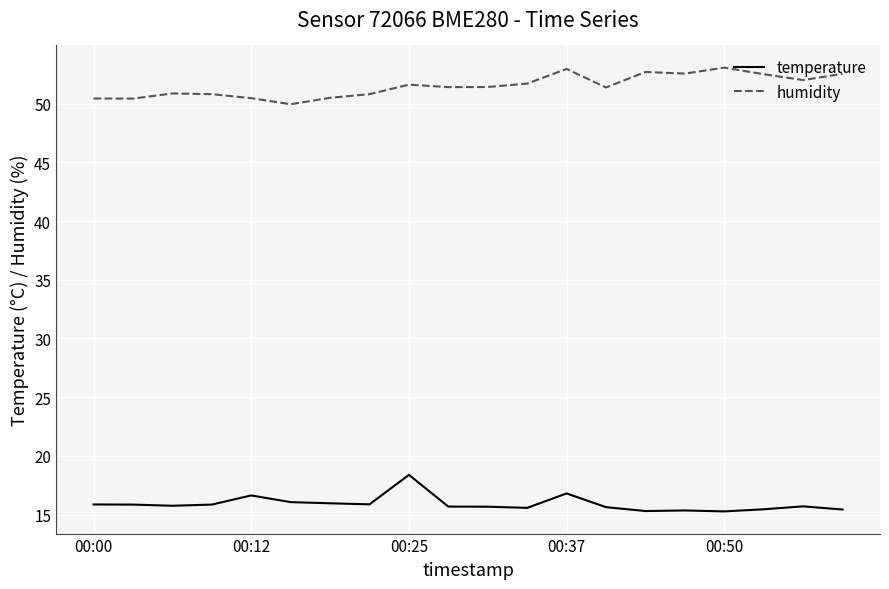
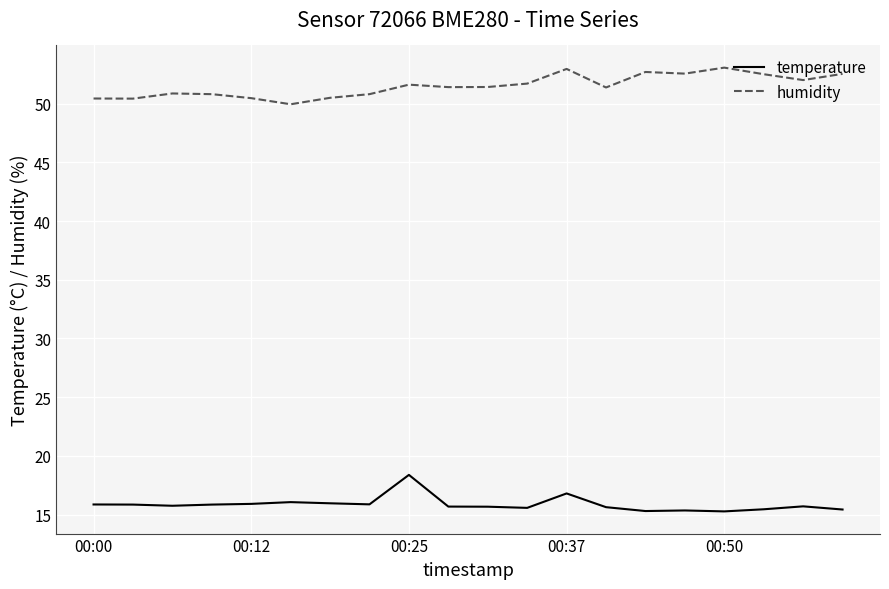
  {
    "temperature": {
      "00:00": 15.9,
-     "00:12": 16.6,
+     "00:12": 15.9,
      "00:25": 18.4,
      "00:37": 16.8,
      "00:50": 15.3
    },
    "humidity": {
      "00:00": 50.4,
      "00:12": 50.5,
      "00:25": 51.6,
      "00:37": 53.0,
      "00:50": 53.1
    }
  }
